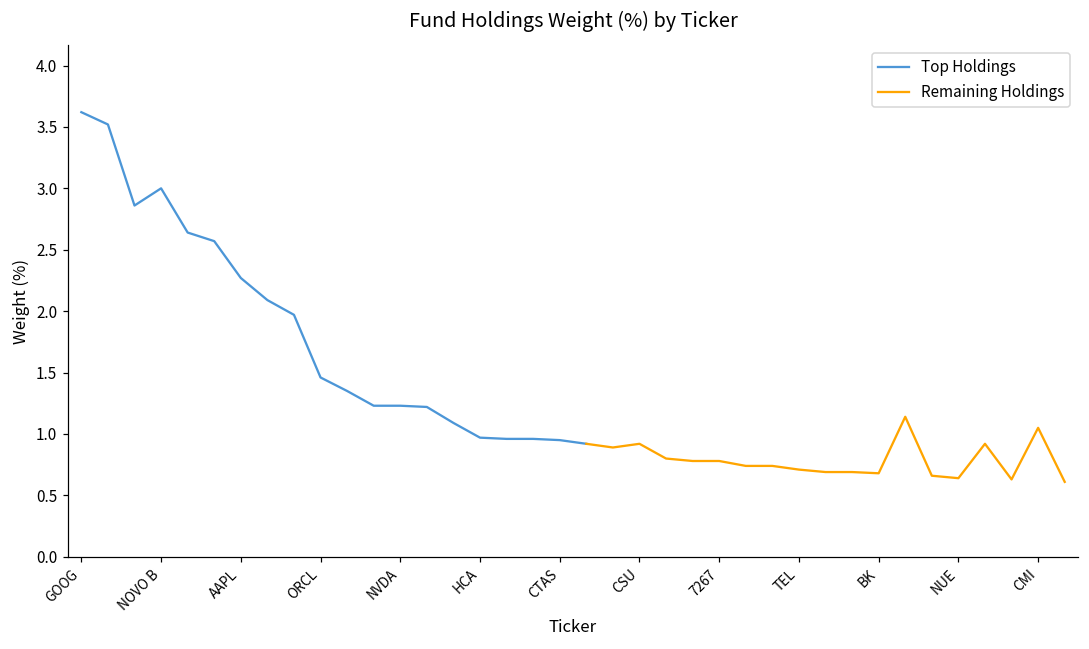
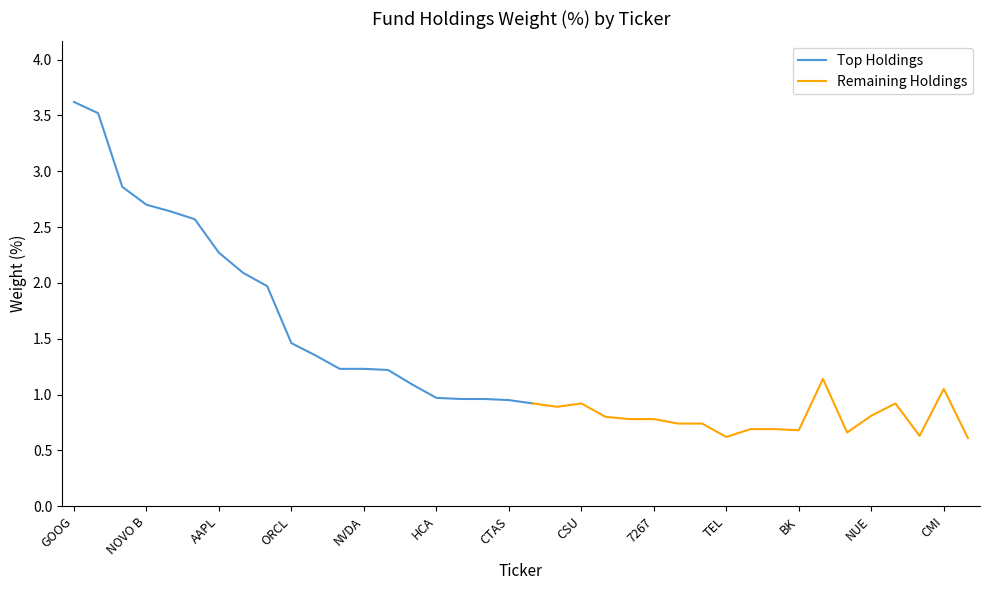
  {
    "Top Holdings": {
      "GOOG": 3.6,
-     "NOVO B": 3.0,
+     "NOVO B": 2.7,
      "AAPL": 2.27,
      "ORCL": 1.46,
      "NVDA": 1.23,
      "HCA": 0.97,
      "CTAS": 0.95
    },
    "Remaining Holdings": {
      "CSU": 0.92,
      "7267": 0.78,
-     "TEL": 0.71,
+     "TEL": 0.62,
      "BK": 0.68,
-     "NUE": 0.64,
+     "NUE": 0.81,
      "CMI": 1.05
    }
  }
